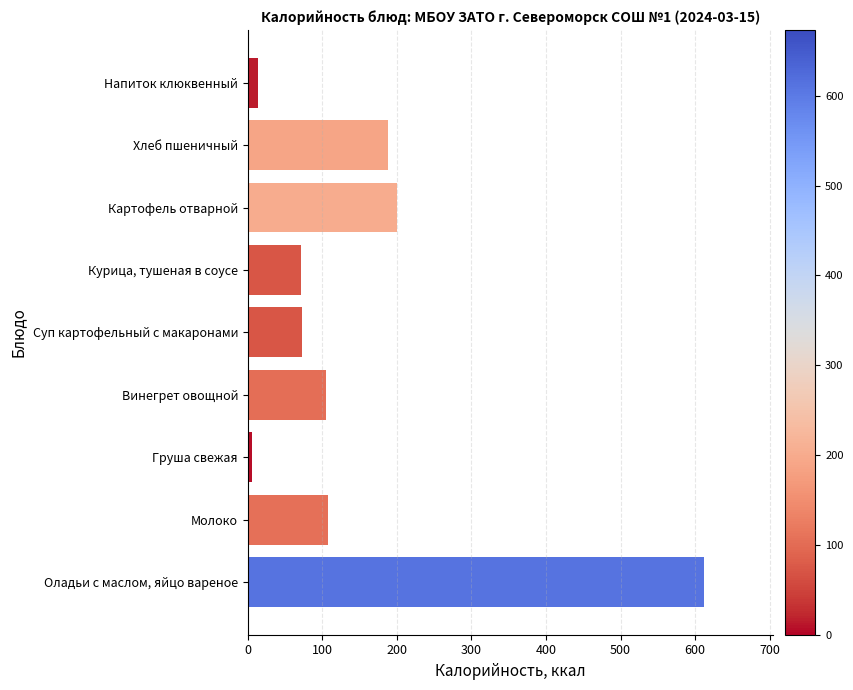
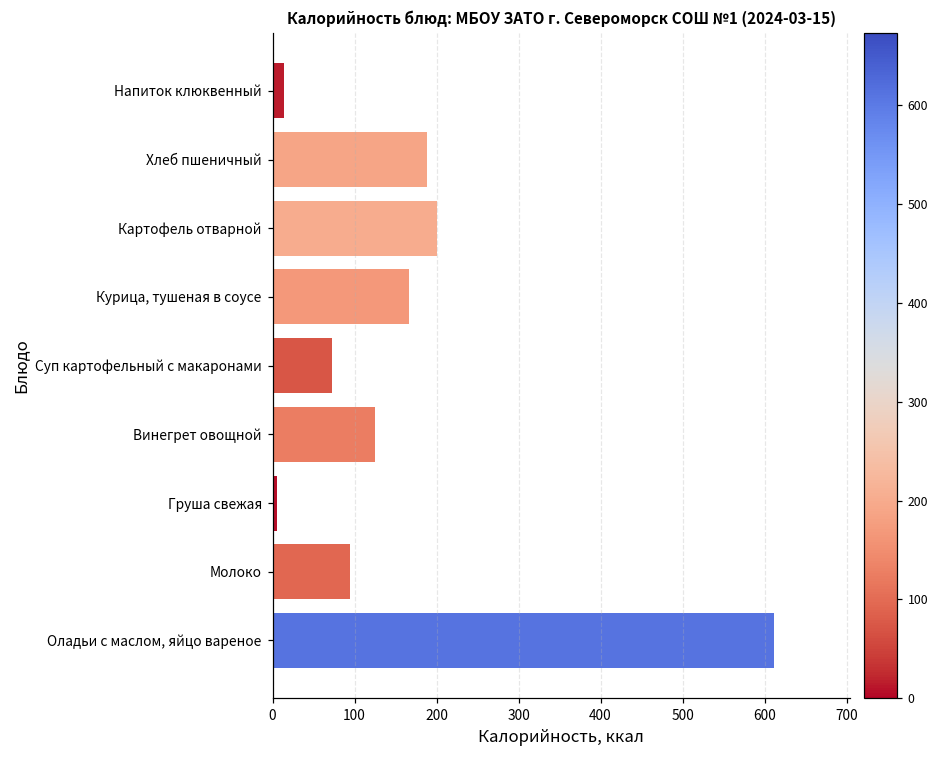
  {
    "Напиток клюквенный": 10,
    "Хлеб пшеничный": 190,
    "Картофель отварной": 200,
-   "Курица, тушеная в соусе": 70,
+   "Курица, тушеная в соусе": 170,
    "Суп картофельный с макаронами": 70,
-   "Винегрет овощной": 110,
+   "Винегрет овощной": 130,
    "Груша свежая": 10,
-   "Молоко": 110,
+   "Молоко": 90,
    "Оладьи с маслом, яйцо вареное": 610
  }
